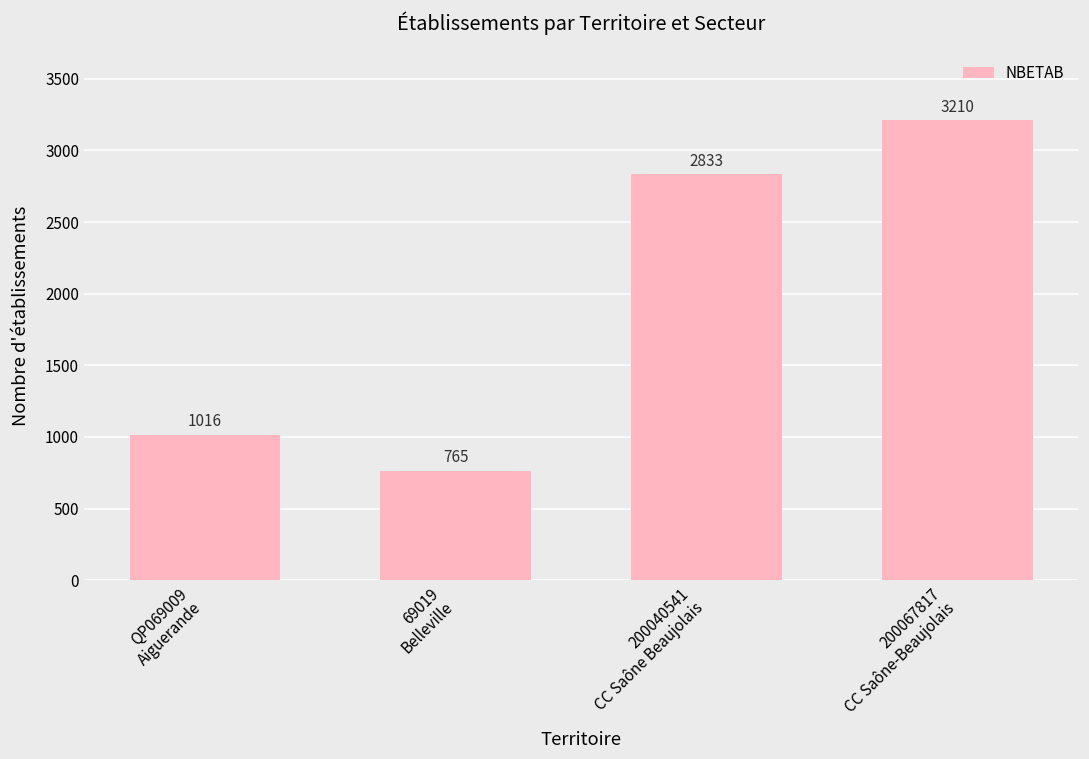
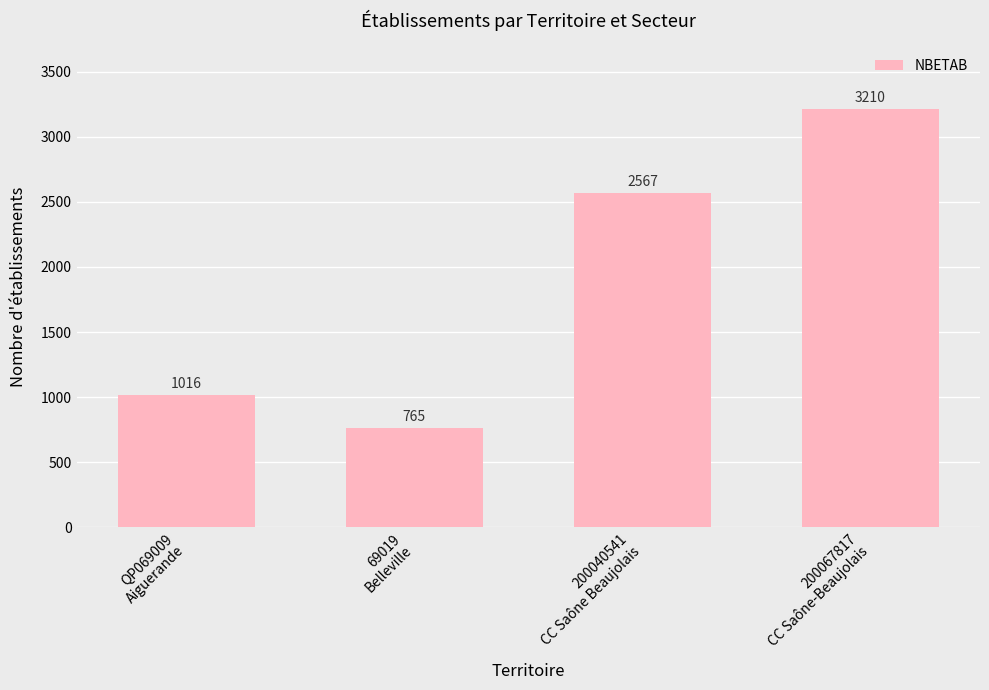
  {
    "QP069009 Aiguerande": 1016,
    "69019 Belleville": 765,
-   "200040541 CC Saône Beaujolais": 2833,
+   "200040541 CC Saône Beaujolais": 2567,
    "200067817 CC Saône-Beaujolais": 3210
  }
